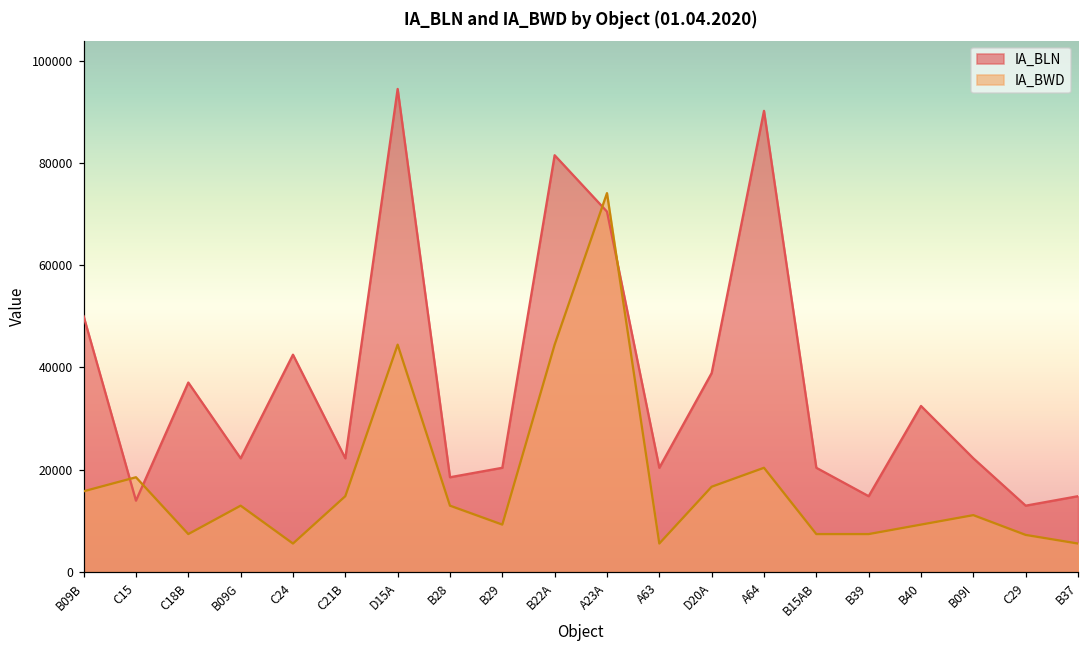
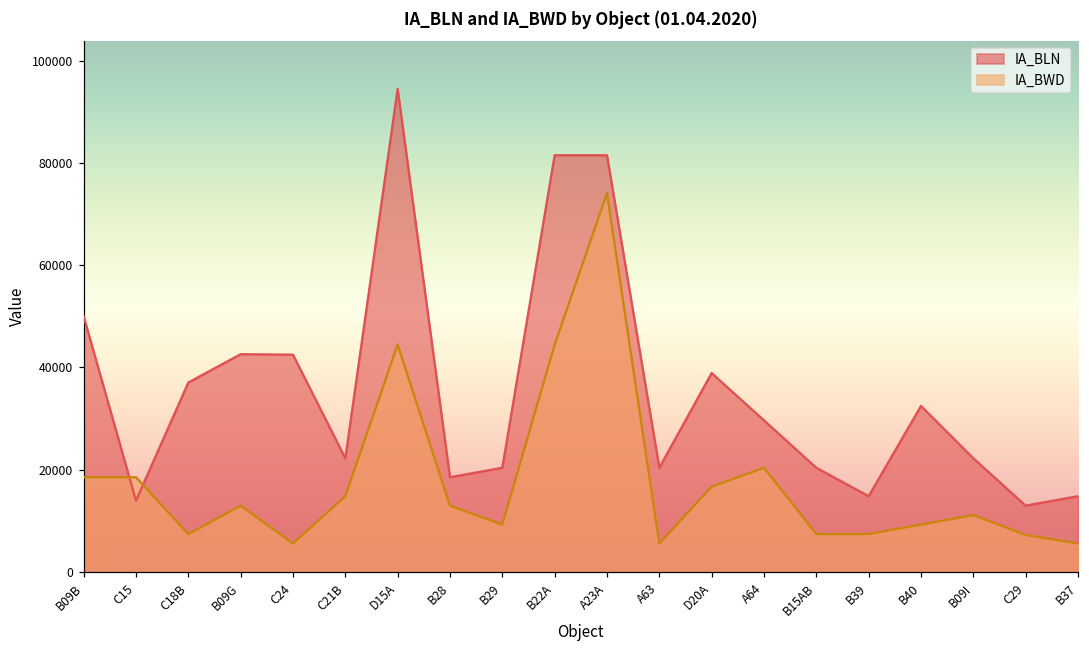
  {
    "IA_BLN": {
      "B09B": 50000,
      "C15": 14000,
      "C18B": 37000,
-     "B09G": 22000,
+     "B09G": 43000,
      "C24": 42000,
      "C21B": 22000,
      "D15A": 94000,
      "B28": 19000,
      "B29": 20000,
      "B22A": 81000,
-     "A23A": 70000,
+     "A23A": 81000,
      "A63": 20000,
      "D20A": 39000,
-     "A64": 90000,
+     "A64": 30000,
      "B15AB": 20000,
      "B39": 15000,
      "B40": 32000,
      "B09I": 22000,
      "C29": 13000,
      "B37": 15000
    },
    "IA_BWD": {
-     "B09B": 16000,
+     "B09B": 19000,
      "C15": 19000,
      "C18B": 7000,
      "B09G": 13000,
      "C24": 6000,
      "C21B": 15000,
      "D15A": 44000,
      "B28": 13000,
      "B29": 9000,
      "B22A": 44000,
      "A23A": 74000,
      "A63": 6000,
      "D20A": 17000,
      "A64": 20000,
      "B15AB": 7000,
      "B39": 7000,
      "B40": 9000,
      "B09I": 11000,
      "C29": 7000,
      "B37": 6000
    }
  }
